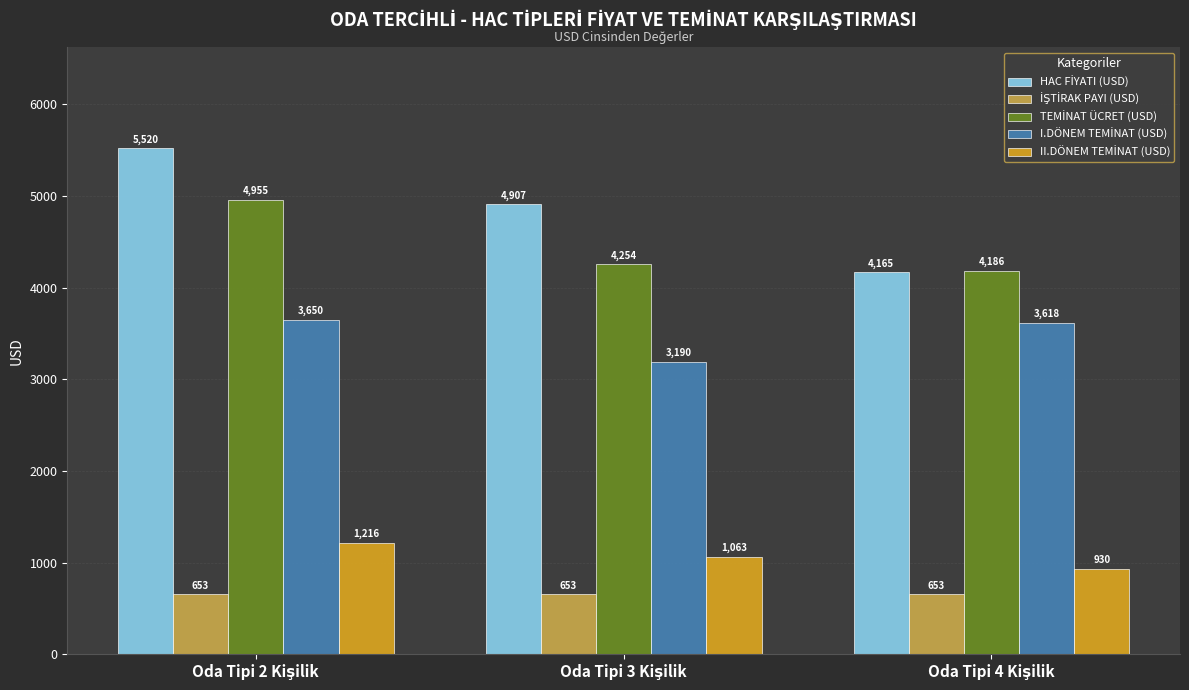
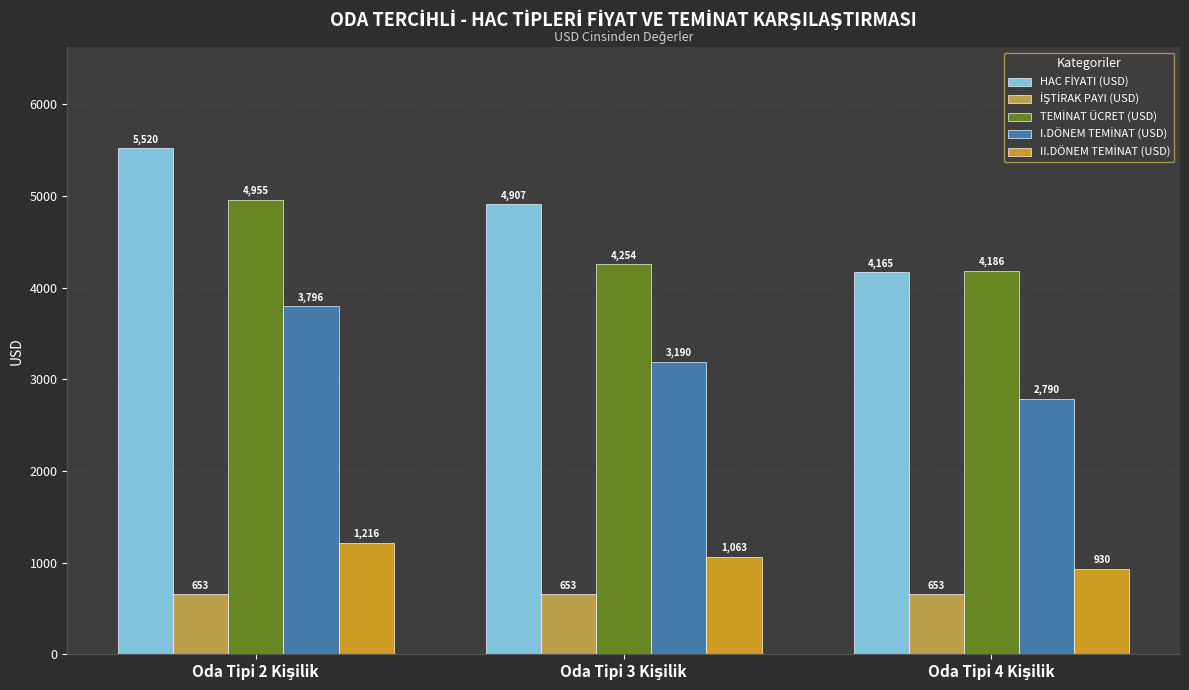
  {
    "HAC FİYATI (USD)": {
      "Oda Tipi 2 Kişilik": "5,520",
      "Oda Tipi 3 Kişilik": "4,907",
      "Oda Tipi 4 Kişilik": "4,165"
    },
    "TEMİNAT ÜCRET (USD)": {
      "Oda Tipi 2 Kişilik": "4,955",
      "Oda Tipi 3 Kişilik": "4,254",
      "Oda Tipi 4 Kişilik": "4,186"
    },
    "I.DÖNEM TEMİNAT (USD)": {
-     "Oda Tipi 2 Kişilik": "3,650",
+     "Oda Tipi 2 Kişilik": "3,796",
      "Oda Tipi 3 Kişilik": "3,190",
-     "Oda Tipi 4 Kişilik": "3,618"
+     "Oda Tipi 4 Kişilik": "2,790"
    }
  }
